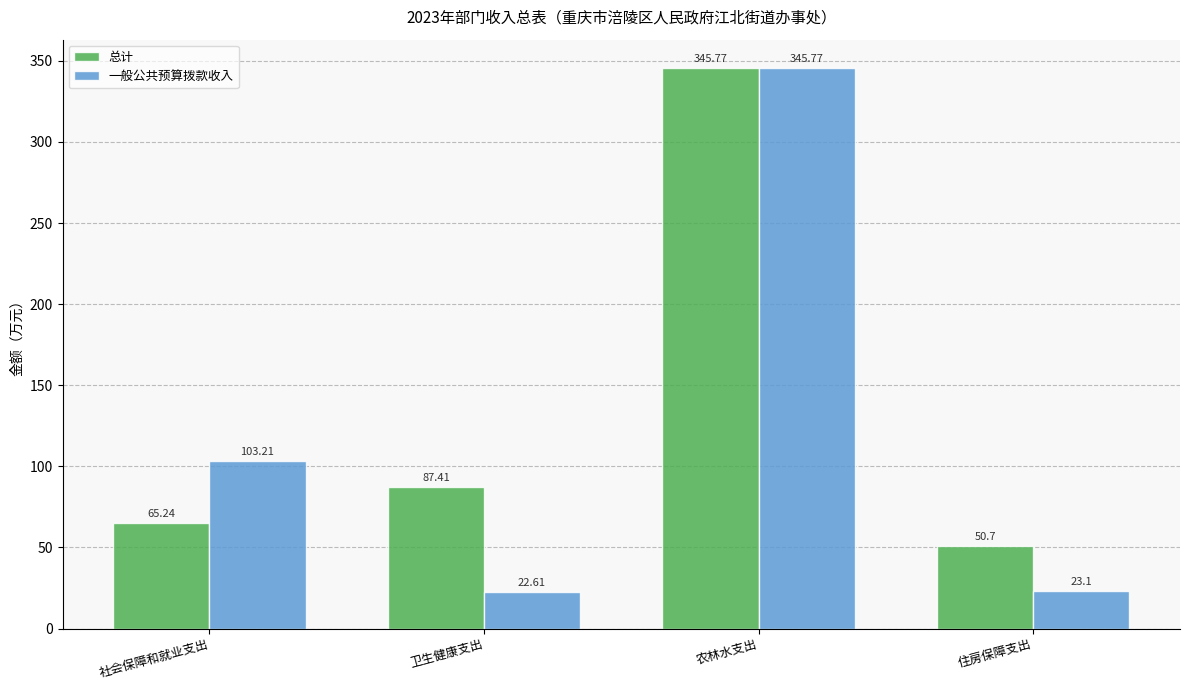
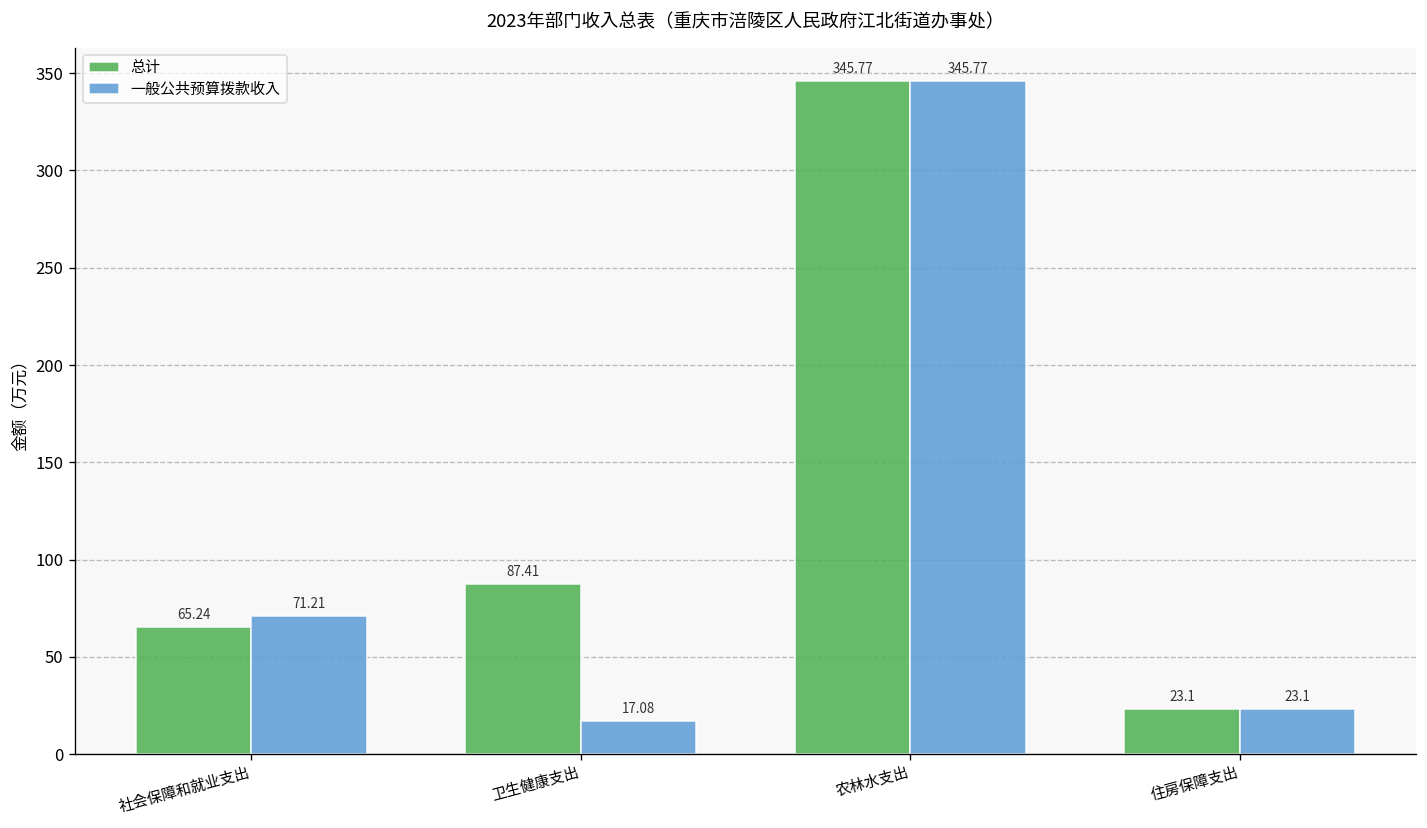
  {
    "总计": {
      "社会保障和就业支出": 65.24,
      "卫生健康支出": 87.41,
      "农林水支出": 345.77,
-     "住房保障支出": 50.7
+     "住房保障支出": 23.1
    },
    "一般公共预算拨款收入": {
-     "社会保障和就业支出": 103.21,
-     "卫生健康支出": 22.61,
+     "社会保障和就业支出": 71.21,
+     "卫生健康支出": 17.08,
      "农林水支出": 345.77,
      "住房保障支出": 23.1
    }
  }
